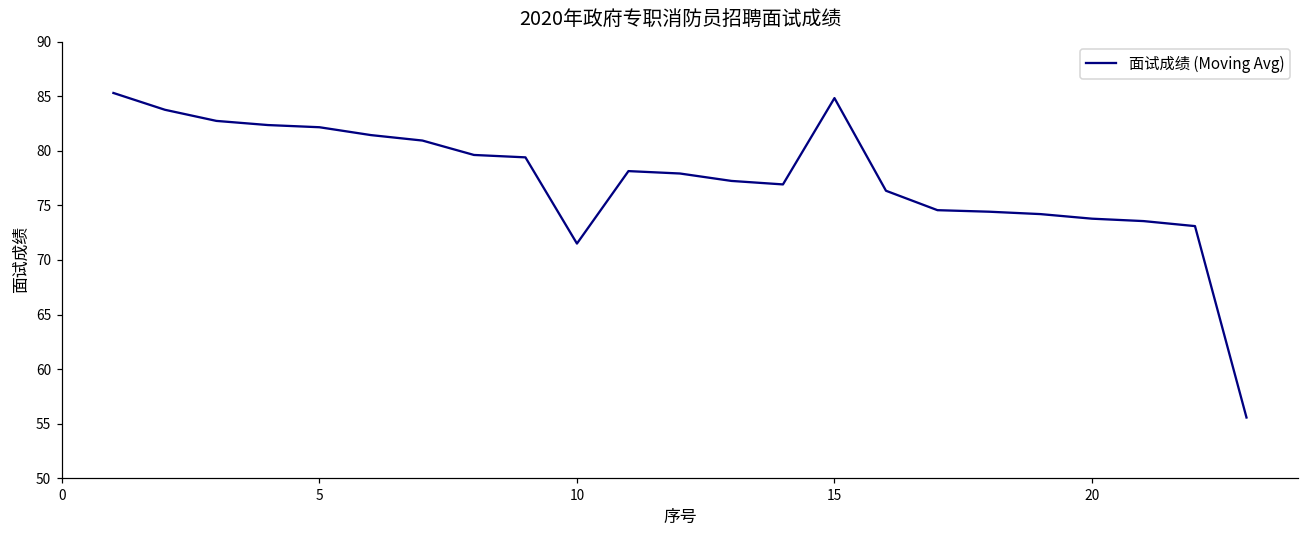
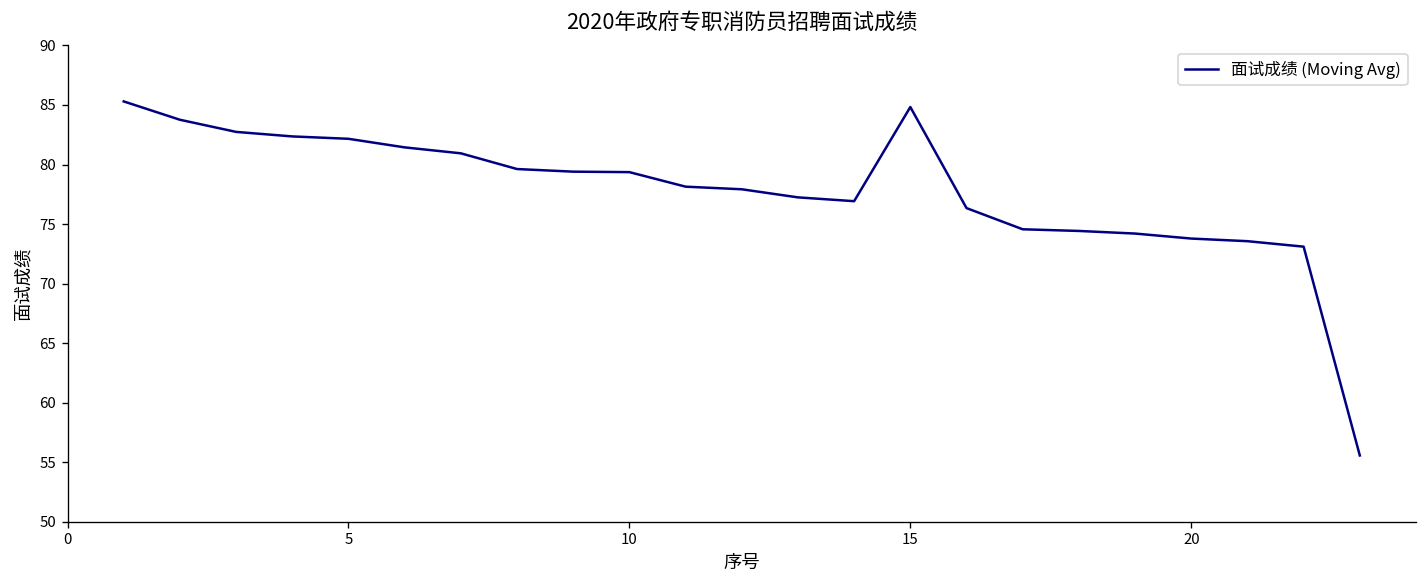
  {
    "5": 82,
-   "10": 72,
+   "10": 79,
    "15": 85,
    "20": 74
  }
